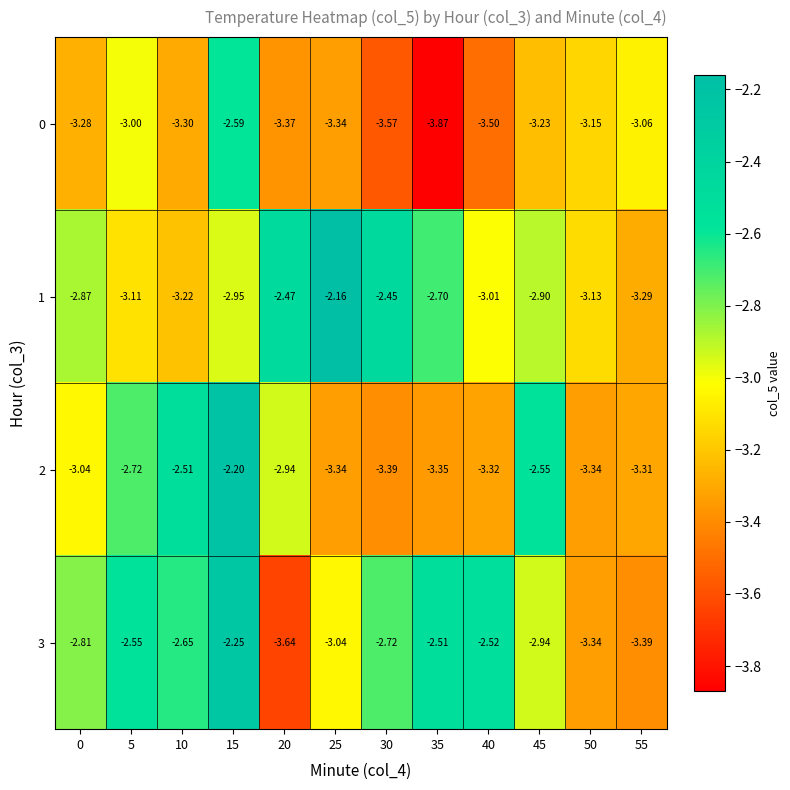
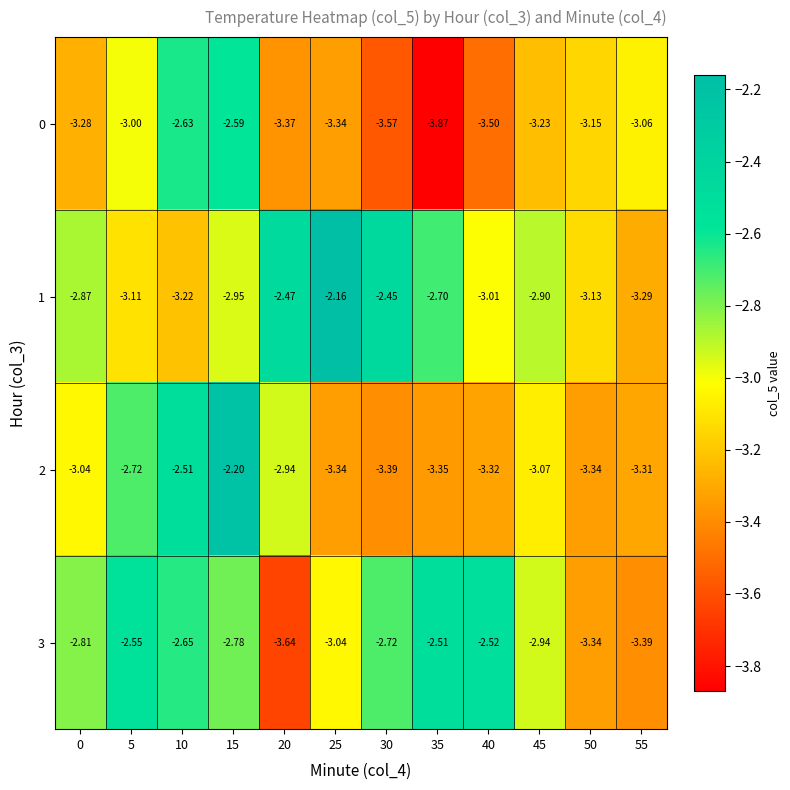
  {
    "0": {
      "0": -3.28,
      "5": -3.00,
-     "10": -3.30,
+     "10": -2.63,
      "15": -2.59,
      "20": -3.37,
      "25": -3.34,
      "30": -3.57,
      "35": -3.87,
      "40": -3.50,
      "45": -3.23,
      "50": -3.15,
      "55": -3.06
    },
    "1": {
      "0": -2.87,
      "5": -3.11,
      "10": -3.22,
      "15": -2.95,
      "20": -2.47,
      "25": -2.16,
      "30": -2.45,
      "35": -2.70,
      "40": -3.01,
      "45": -2.90,
      "50": -3.13,
      "55": -3.29
    },
    "2": {
      "0": -3.04,
      "5": -2.72,
      "10": -2.51,
      "15": -2.20,
      "20": -2.94,
      "25": -3.34,
      "30": -3.39,
      "35": -3.35,
      "40": -3.32,
-     "45": -2.55,
+     "45": -3.07,
      "50": -3.34,
      "55": -3.31
    },
    "3": {
      "0": -2.81,
      "5": -2.55,
      "10": -2.65,
-     "15": -2.25,
+     "15": -2.78,
      "20": -3.64,
      "25": -3.04,
      "30": -2.72,
      "35": -2.51,
      "40": -2.52,
      "45": -2.94,
      "50": -3.34,
      "55": -3.39
    }
  }
